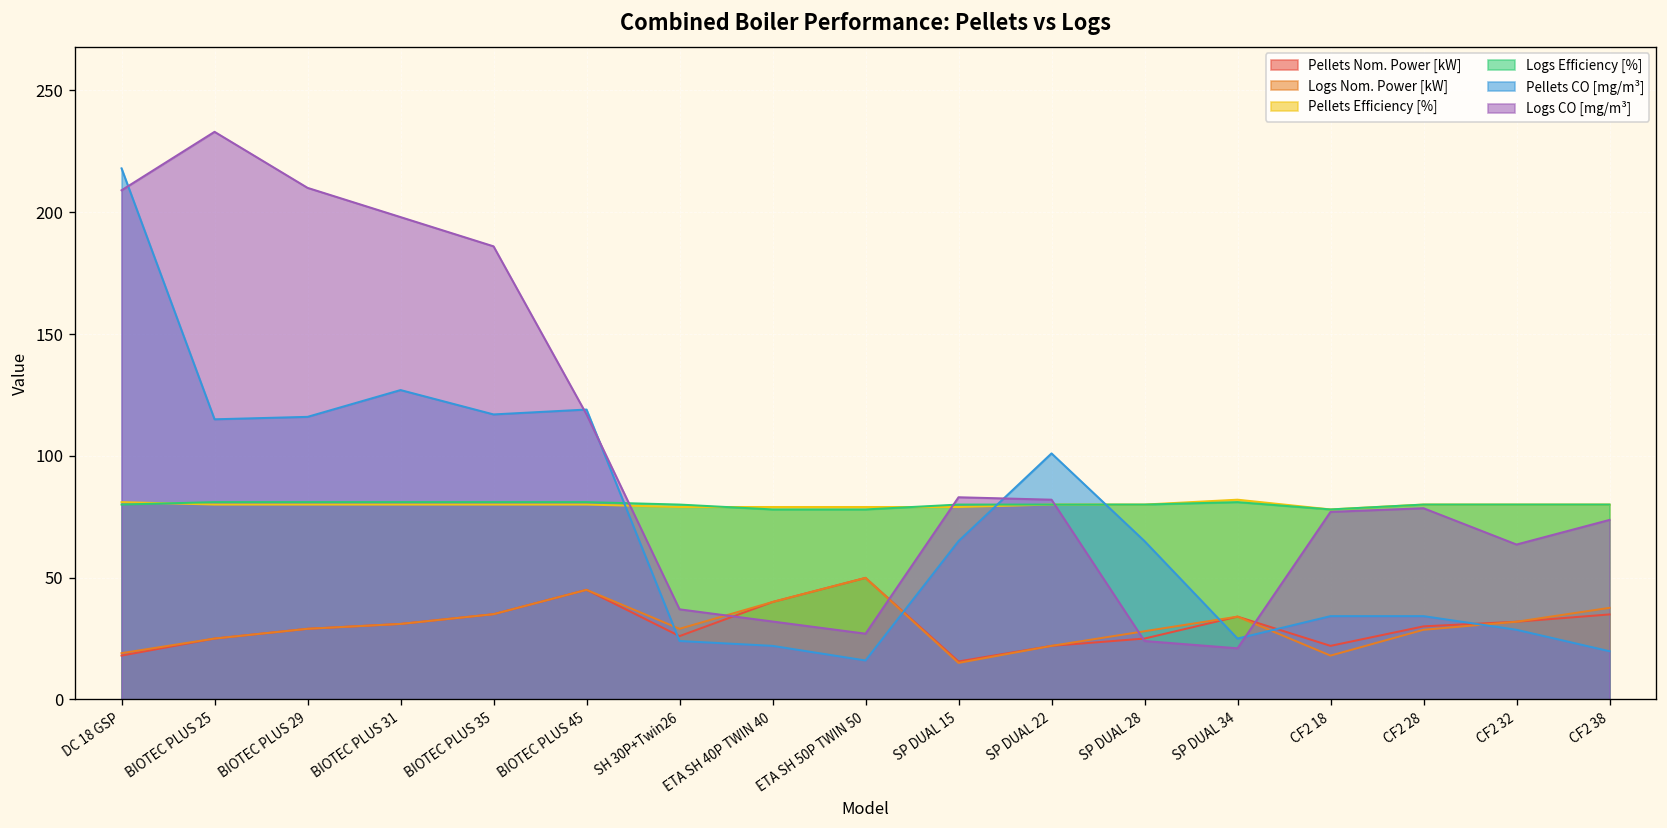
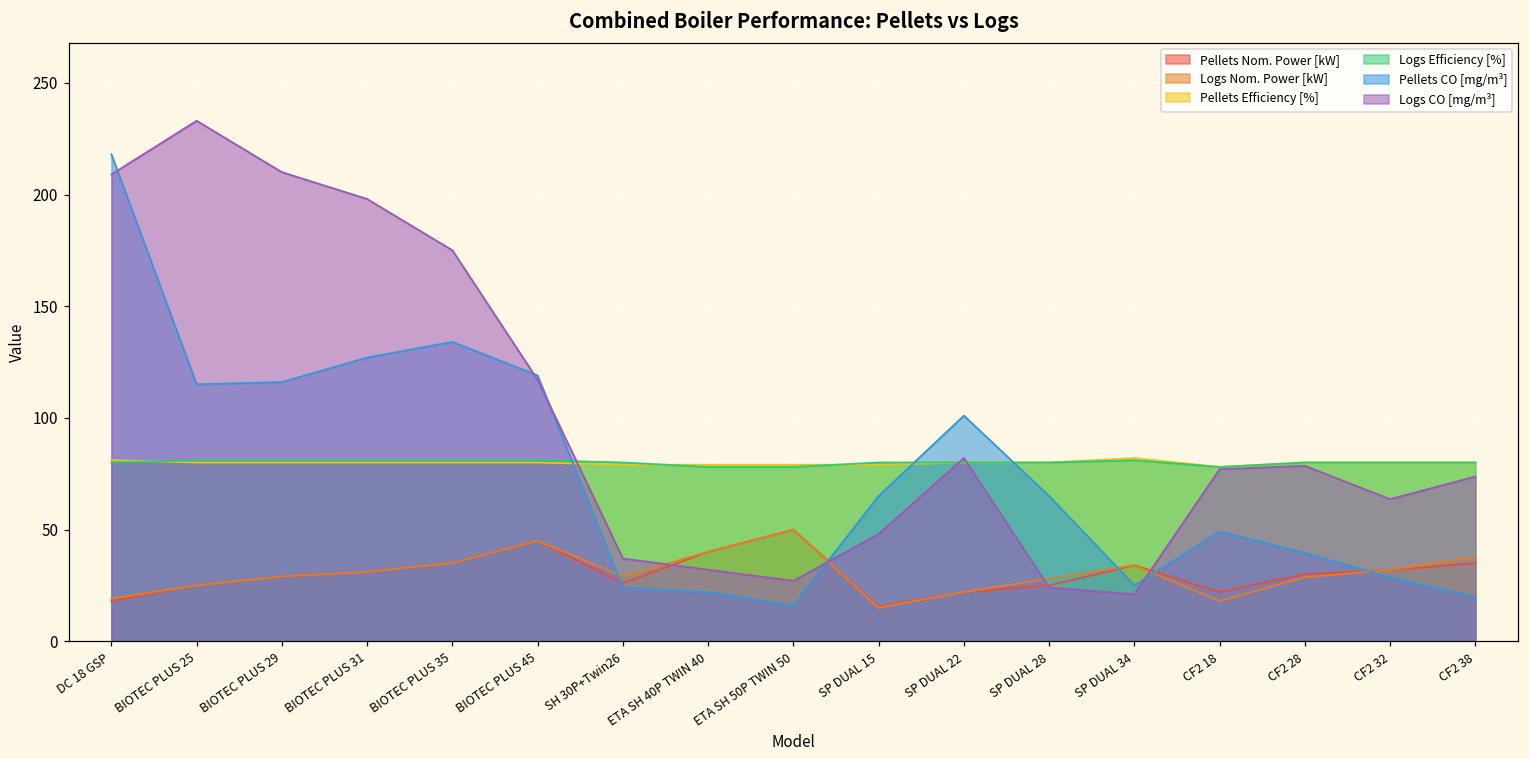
  {
    "Pellets CO [mg/m³]": {
      "DC 18 GSP": 218,
      "BIOTEC PLUS 25": 115,
      "BIOTEC PLUS 29": 116,
      "BIOTEC PLUS 31": 127,
-     "BIOTEC PLUS 35": 117,
+     "BIOTEC PLUS 35": 134,
      "BIOTEC PLUS 45": 119,
      "SH 30P+Twin26": 24,
      "ETA SH 40P TWIN 40": 22,
      "ETA SH 50P TWIN 50": 16,
      "SP DUAL 15": 65,
      "SP DUAL 22": 101,
      "SP DUAL 28": 65,
      "SP DUAL 34": 25,
-     "CF2 18": 34,
-     "CF2 28": 34,
+     "CF2 18": 49,
+     "CF2 28": 40,
      "CF2 32": 29,
      "CF2 38": 20
    },
    "Logs CO [mg/m³]": {
      "DC 18 GSP": 209,
      "BIOTEC PLUS 25": 233,
      "BIOTEC PLUS 29": 210,
      "BIOTEC PLUS 31": 198,
-     "BIOTEC PLUS 35": 186,
+     "BIOTEC PLUS 35": 175,
      "BIOTEC PLUS 45": 117,
      "SH 30P+Twin26": 37,
      "ETA SH 40P TWIN 40": 32,
      "ETA SH 50P TWIN 50": 27,
-     "SP DUAL 15": 83,
+     "SP DUAL 15": 48,
      "SP DUAL 22": 82,
      "SP DUAL 34": 21,
      "CF2 28": 79,
      "CF2 32": 64,
      "CF2 38": 74
    }
  }
